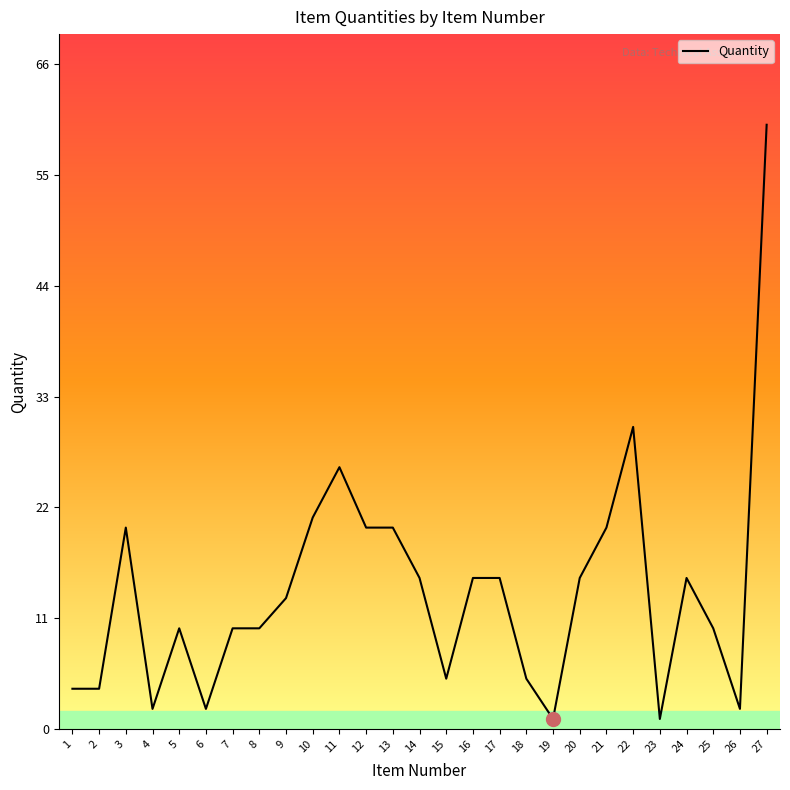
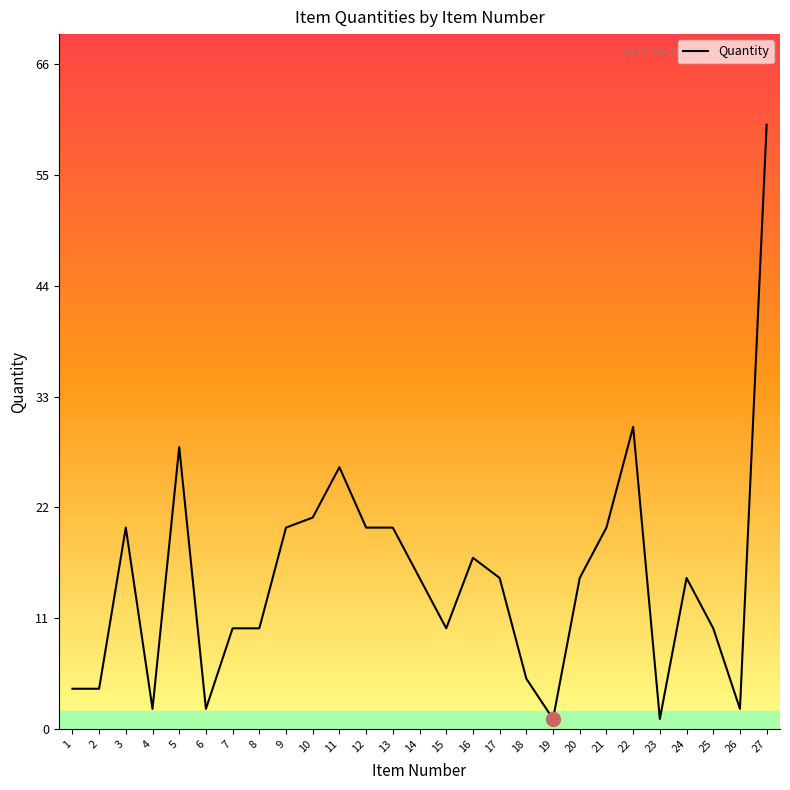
  {
    "Quantity": {
      "1": 4,
      "2": 4,
      "3": 20,
      "4": 2,
-     "5": 10,
+     "5": 28,
      "6": 2,
      "7": 10,
      "8": 10,
-     "9": 13,
+     "9": 20,
      "10": 21,
      "11": 26,
      "12": 20,
      "13": 20,
      "14": 15,
-     "15": 5,
-     "16": 15,
+     "15": 10,
+     "16": 17,
      "17": 15,
      "18": 5,
      "20": 15,
      "21": 20,
      "22": 30,
      "24": 15,
      "25": 10,
      "26": 2,
      "27": 60
    }
  }
